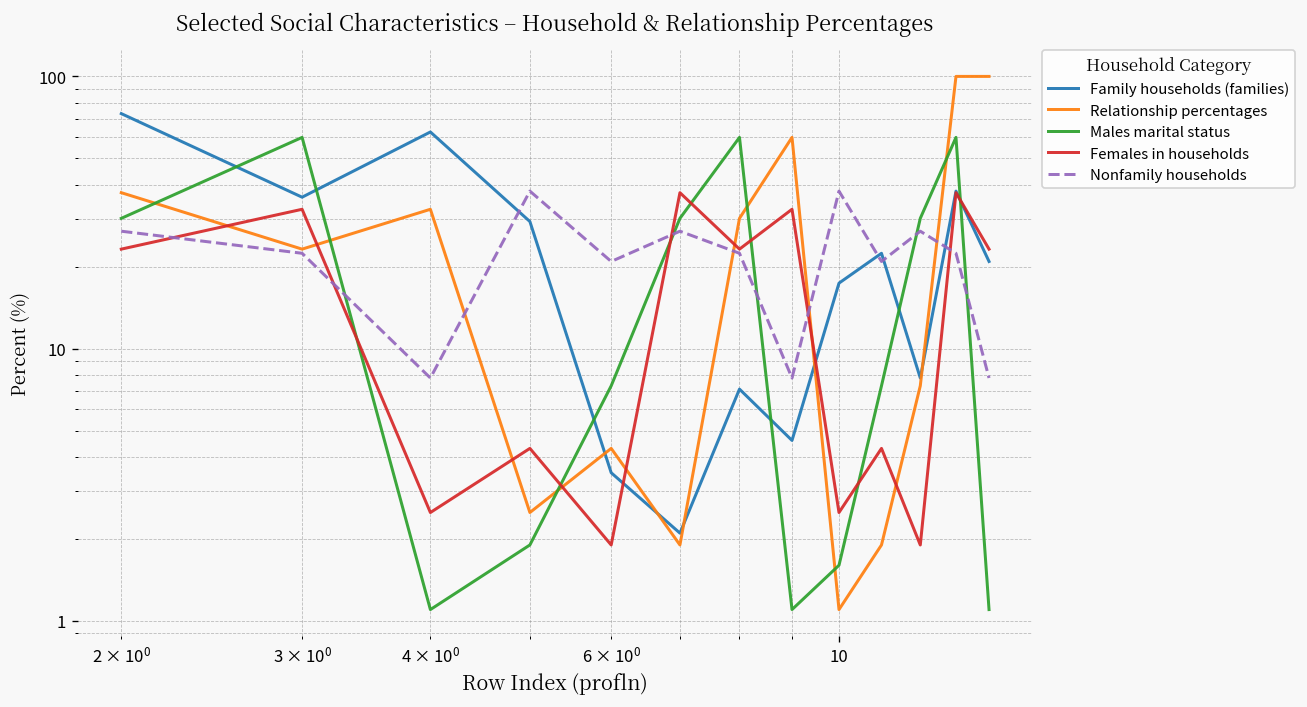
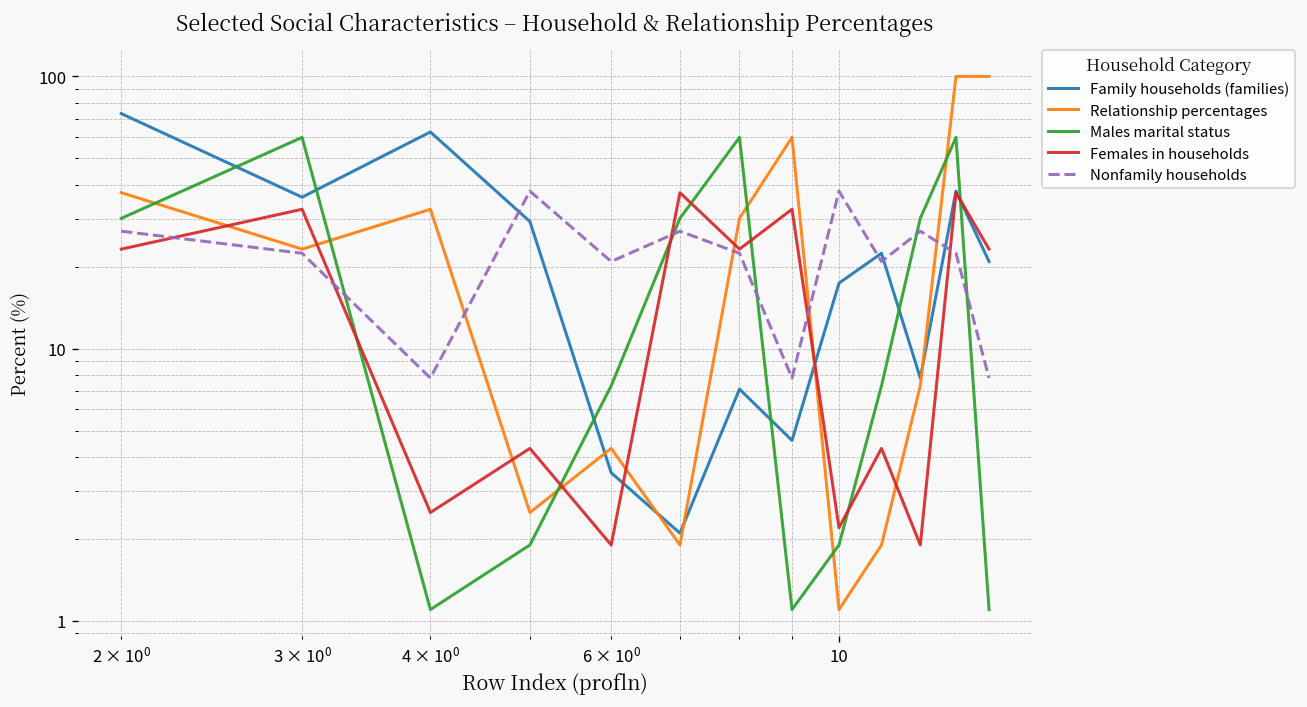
  {
    "Family households (families)": {
      "10": 17
    },
    "Relationship percentages": {
      "10": 1.1
    },
    "Males marital status": {
-     "10": 1.6
+     "10": 1.9
    },
    "Females in households": {
-     "10": 2.5
+     "10": 2.2
    },
    "Nonfamily households": {
      "10": 38
    }
  }
